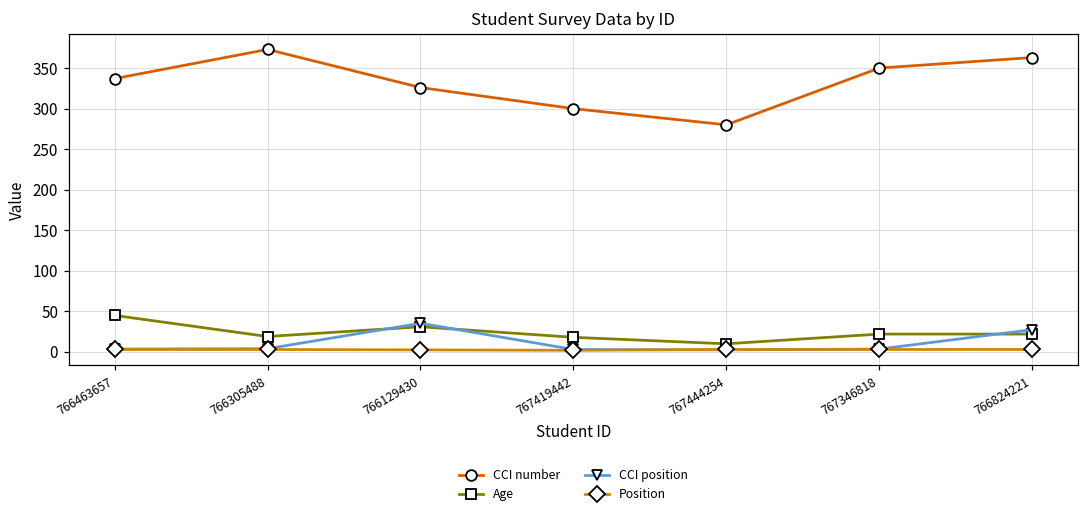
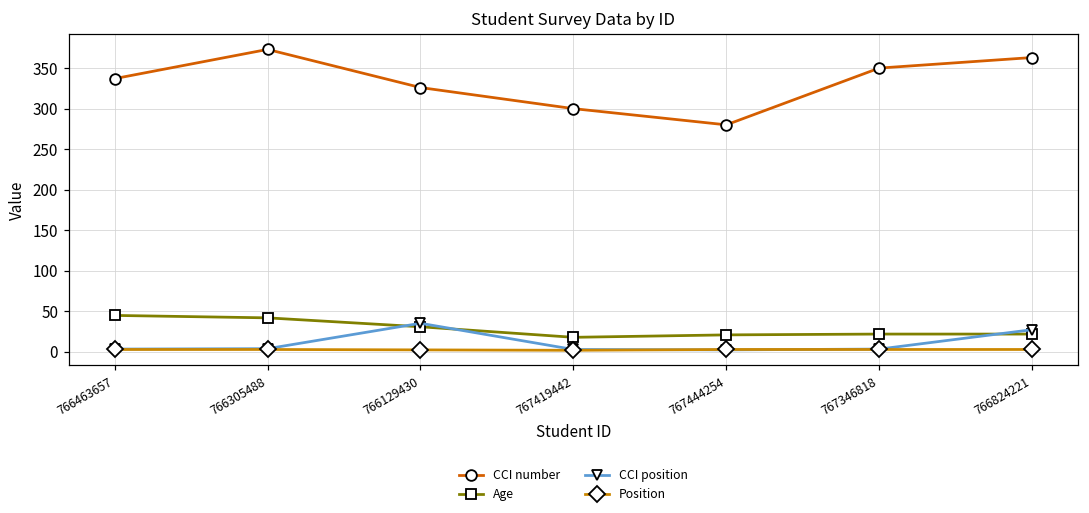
  {
    "Age": {
      "766463657": 50,
-     "766305488": 20,
+     "766305488": 40,
      "766129430": 30,
      "767419442": 20,
-     "767444254": 10,
+     "767444254": 20,
      "767346818": 20,
      "766824221": 20
    },
    "CCI position": {
      "766129430": 40,
      "766824221": 30
    }
  }
